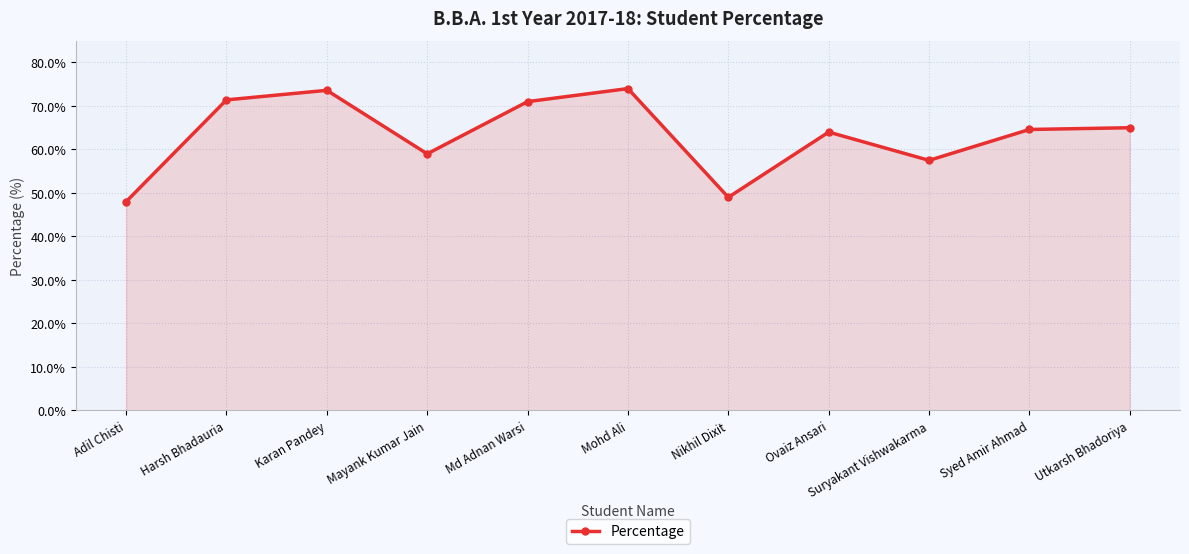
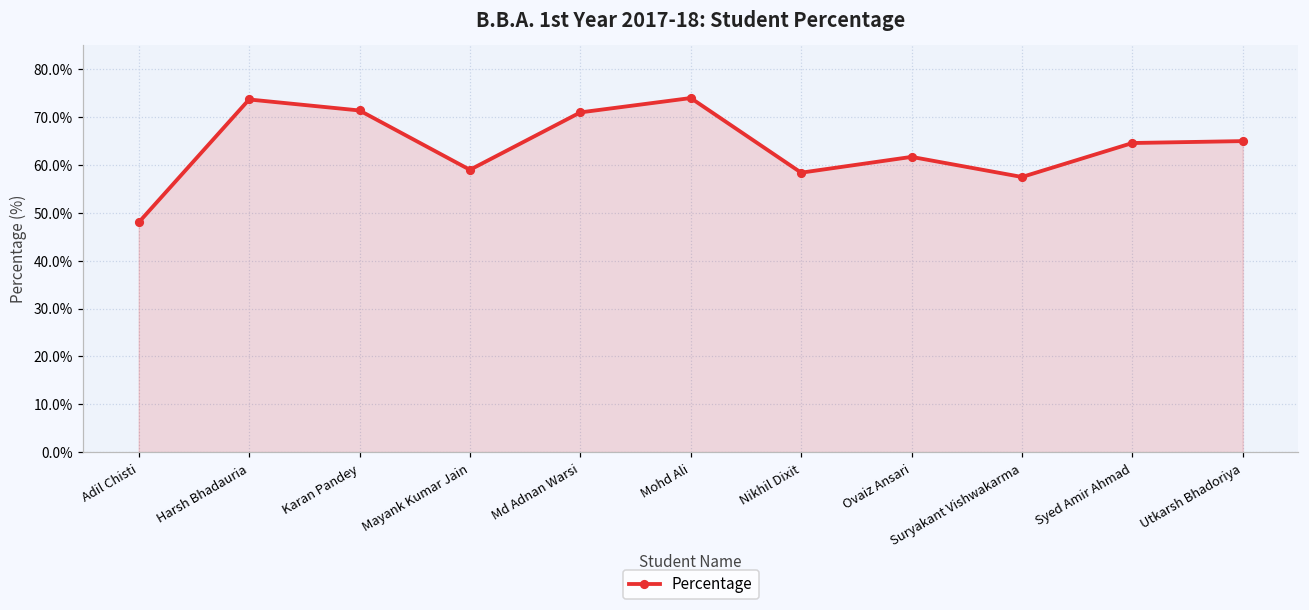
  {
    "Adil Chisti": "48%",
-   "Harsh Bhadauria": "71%",
-   "Karan Pandey": "74%",
+   "Harsh Bhadauria": "74%",
+   "Karan Pandey": "71%",
    "Mayank Kumar Jain": "59%",
    "Md Adnan Warsi": "71%",
    "Mohd Ali": "74%",
-   "Nikhil Dixit": "49%",
-   "Ovaiz Ansari": "64%",
+   "Nikhil Dixit": "58%",
+   "Ovaiz Ansari": "62%",
    "Suryakant Vishwakarma": "58%",
    "Syed Amir Ahmad": "65%",
    "Utkarsh Bhadoriya": "65%"
  }
